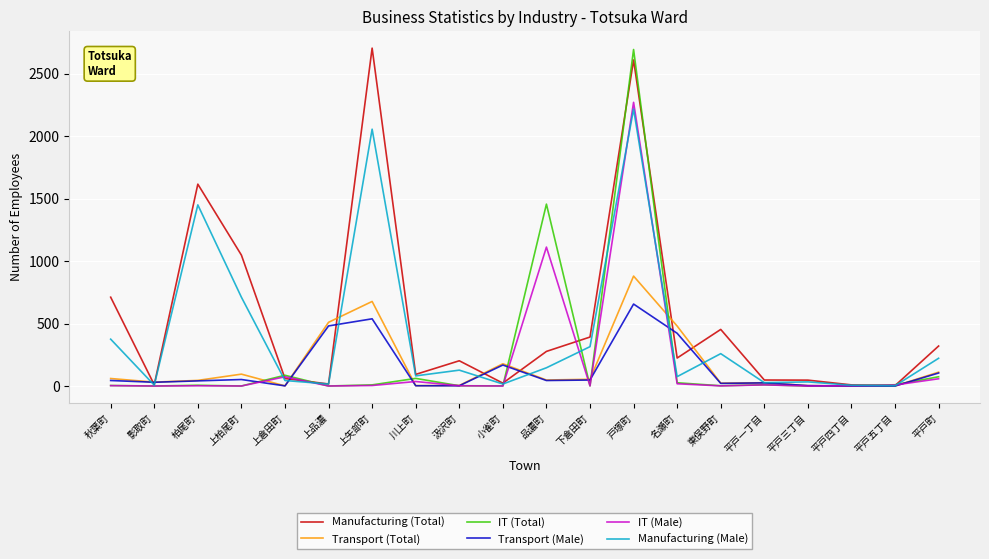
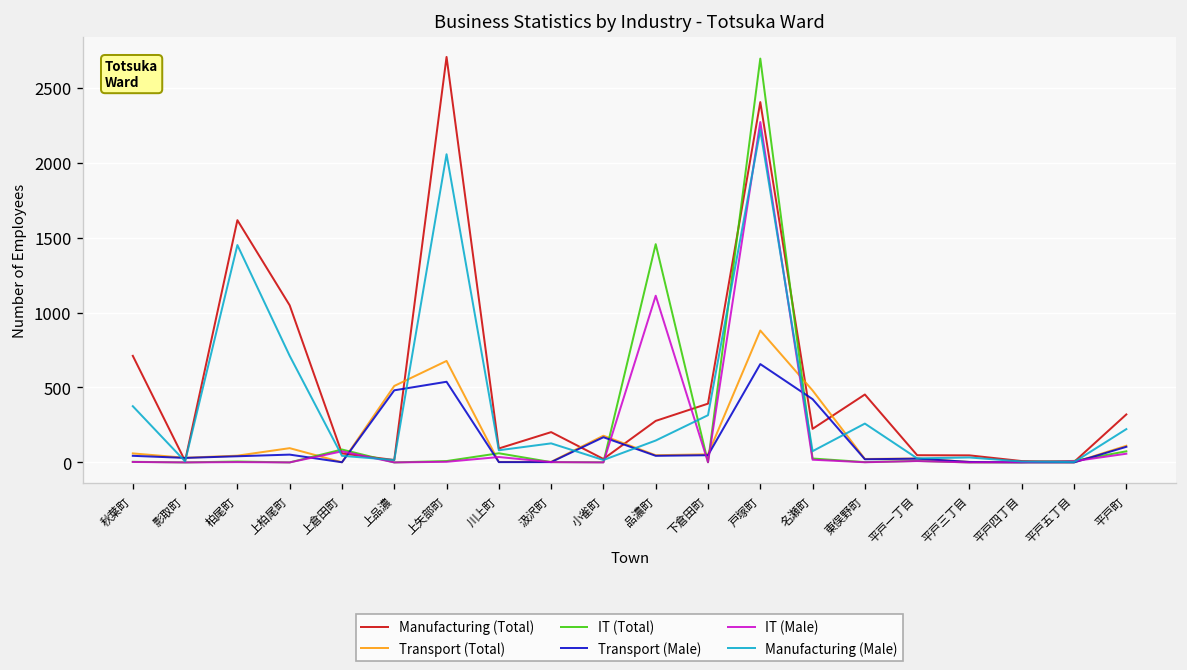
  {
    "Manufacturing (Total)": {
      "秋葉町": 710,
      "柏尾町": 1620,
      "上柏尾町": 1050,
      "上矢部町": 2710,
      "汲沢町": 200,
      "品濃町": 280,
      "下倉田町": 390,
-     "戸塚町": 2610,
+     "戸塚町": 2400,
      "名瀬町": 220,
      "東俣野町": 450,
      "平戸一丁目": 50,
      "平戸町": 320
    },
    "Transport (Total)": {
      "上柏尾町": 100,
      "上品濃": 510,
      "上矢部町": 680,
      "戸塚町": 880,
      "名瀬町": 480
    },
    "IT (Total)": {
      "品濃町": 1460,
      "戸塚町": 2690
    },
    "Transport (Male)": {
      "上柏尾町": 50,
      "上品濃": 480,
      "上矢部町": 540,
      "戸塚町": 660,
      "名瀬町": 420
    },
    "IT (Male)": {
      "川上町": 40,
      "品濃町": 1110,
      "戸塚町": 2270
    },
    "Manufacturing (Male)": {
      "秋葉町": 380,
      "柏尾町": 1450,
      "上柏尾町": 710,
      "上矢部町": 2060,
      "汲沢町": 130,
      "品濃町": 150,
      "下倉田町": 320,
      "戸塚町": 2220,
      "名瀬町": 80,
      "東俣野町": 260,
      "平戸町": 220
    }
  }
